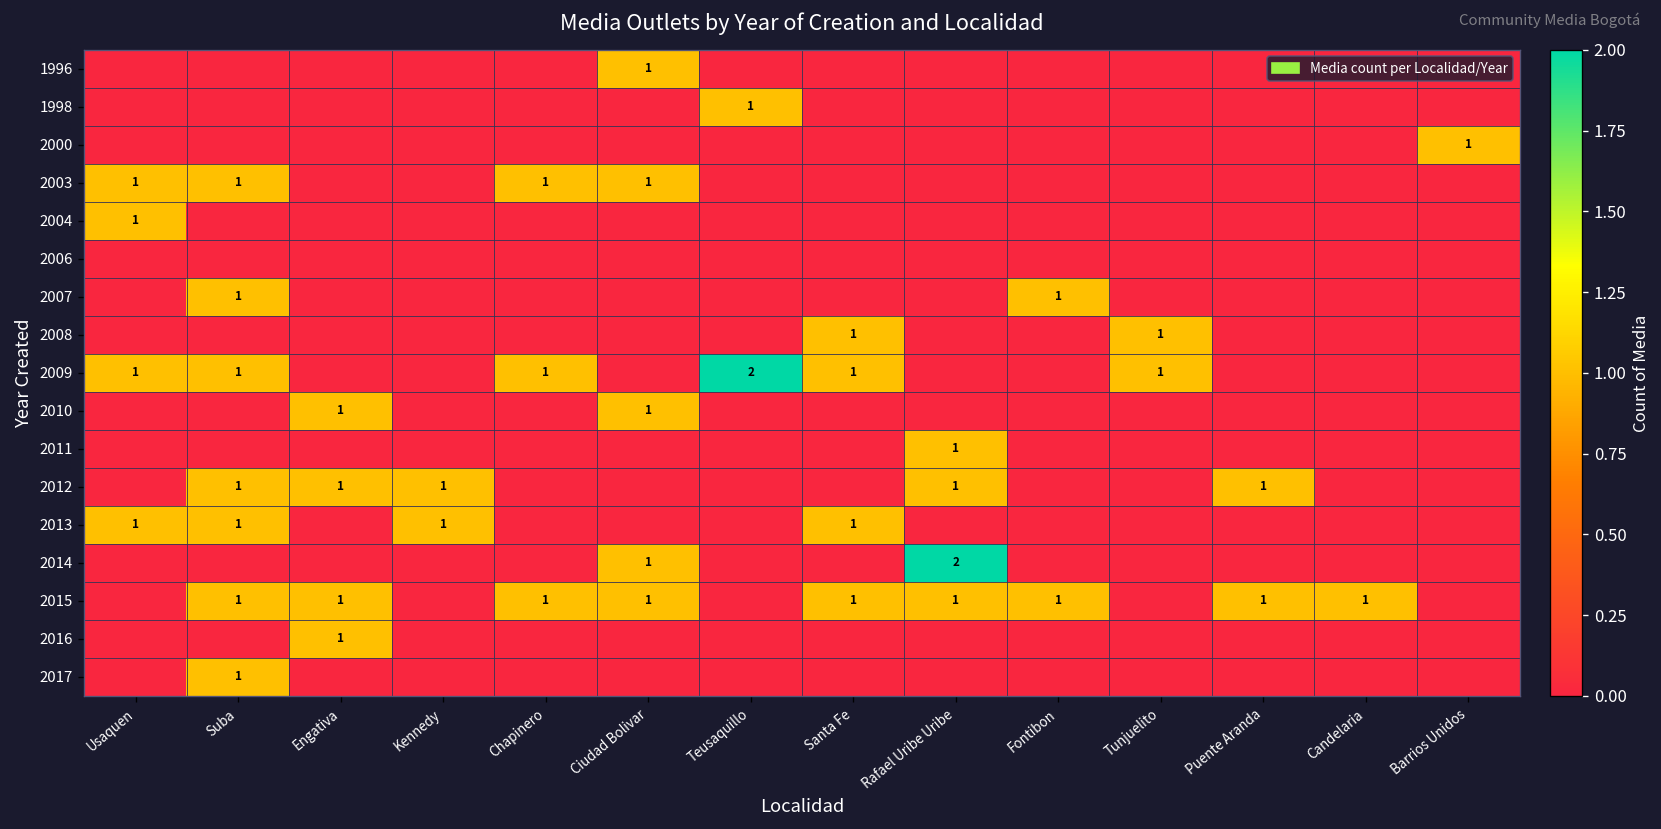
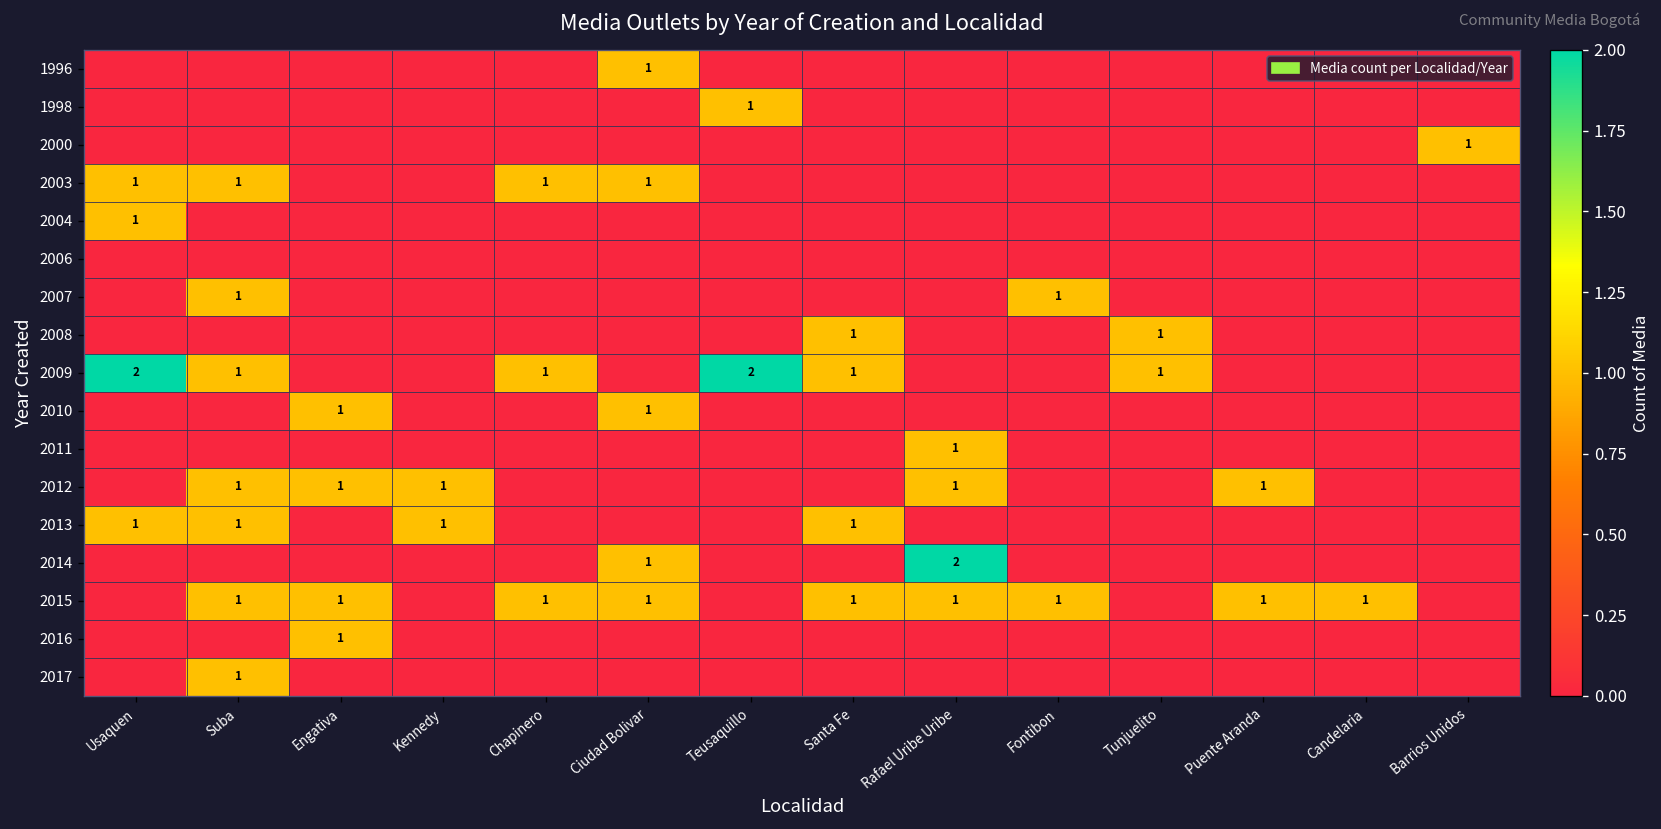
  {
    "1996": {
      "Ciudad Bolivar": 1
    },
    "1998": {
      "Teusaquillo": 1
    },
    "2000": {
      "Barrios Unidos": 1
    },
    "2003": {
      "Usaquen": 1,
      "Suba": 1,
      "Chapinero": 1,
      "Ciudad Bolivar": 1
    },
    "2004": {
      "Usaquen": 1
    },
    "2007": {
      "Suba": 1,
      "Fontibon": 1
    },
    "2008": {
      "Santa Fe": 1,
      "Tunjuelito": 1
    },
    "2009": {
-     "Usaquen": 1,
+     "Usaquen": 2,
      "Suba": 1,
      "Chapinero": 1,
      "Teusaquillo": 2,
      "Santa Fe": 1,
      "Tunjuelito": 1
    },
    "2010": {
      "Engativa": 1,
      "Ciudad Bolivar": 1
    },
    "2011": {
      "Rafael Uribe Uribe": 1
    },
    "2012": {
      "Suba": 1,
      "Engativa": 1,
      "Kennedy": 1,
      "Rafael Uribe Uribe": 1,
      "Puente Aranda": 1
    },
    "2013": {
      "Usaquen": 1,
      "Suba": 1,
      "Kennedy": 1,
      "Santa Fe": 1
    },
    "2014": {
      "Ciudad Bolivar": 1,
      "Rafael Uribe Uribe": 2
    },
    "2015": {
      "Suba": 1,
      "Engativa": 1,
      "Chapinero": 1,
      "Ciudad Bolivar": 1,
      "Santa Fe": 1,
      "Rafael Uribe Uribe": 1,
      "Fontibon": 1,
      "Puente Aranda": 1,
      "Candelaria": 1
    },
    "2016": {
      "Engativa": 1
    },
    "2017": {
      "Suba": 1
    }
  }
